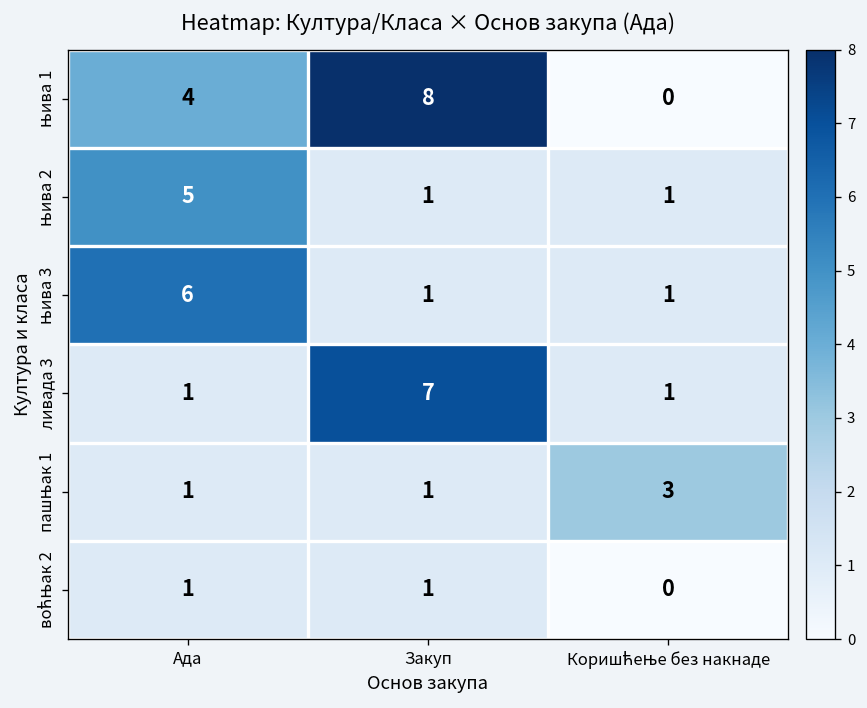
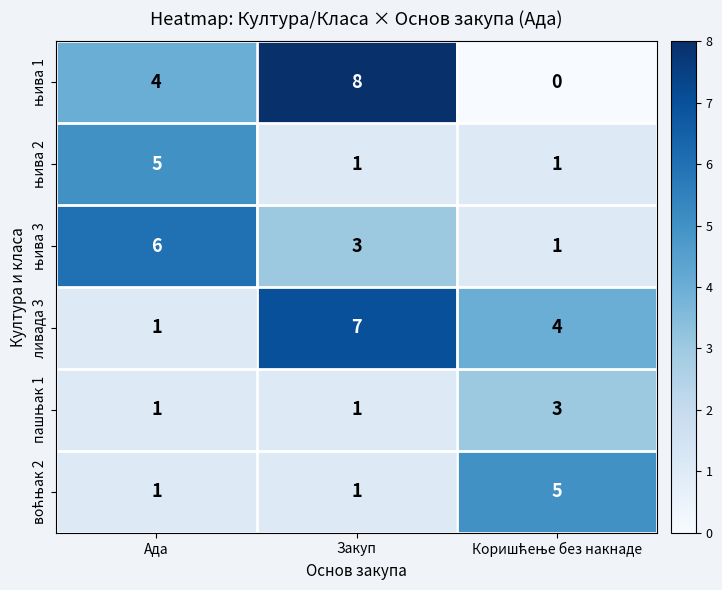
  {
    "њива 1": {
      "Ада": 4,
      "Закуп": 8,
      "Коришћење без накнаде": 0
    },
    "њива 2": {
      "Ада": 5,
      "Закуп": 1,
      "Коришћење без накнаде": 1
    },
    "њива 3": {
      "Ада": 6,
-     "Закуп": 1,
+     "Закуп": 3,
      "Коришћење без накнаде": 1
    },
    "ливада 3": {
      "Ада": 1,
      "Закуп": 7,
-     "Коришћење без накнаде": 1
+     "Коришћење без накнаде": 4
    },
    "пашњак 1": {
      "Ада": 1,
      "Закуп": 1,
      "Коришћење без накнаде": 3
    },
    "воћњак 2": {
      "Ада": 1,
      "Закуп": 1,
-     "Коришћење без накнаде": 0
+     "Коришћење без накнаде": 5
    }
  }
